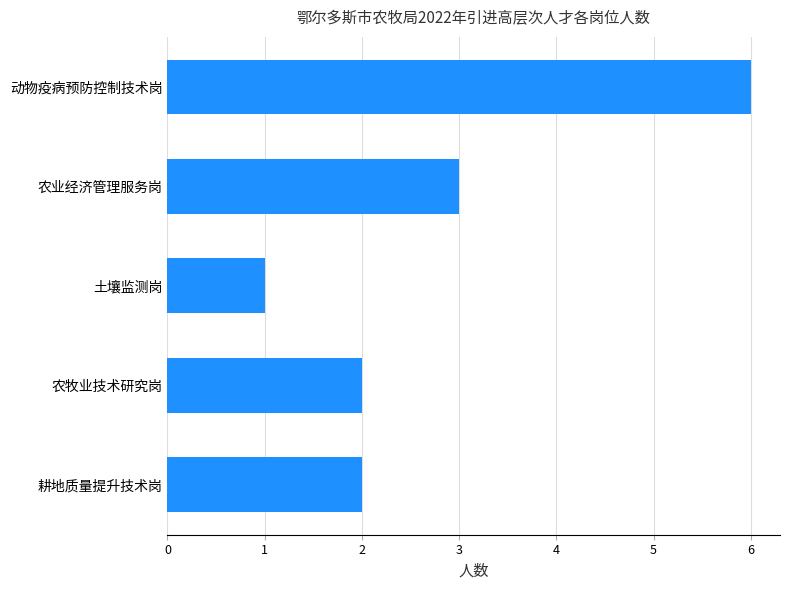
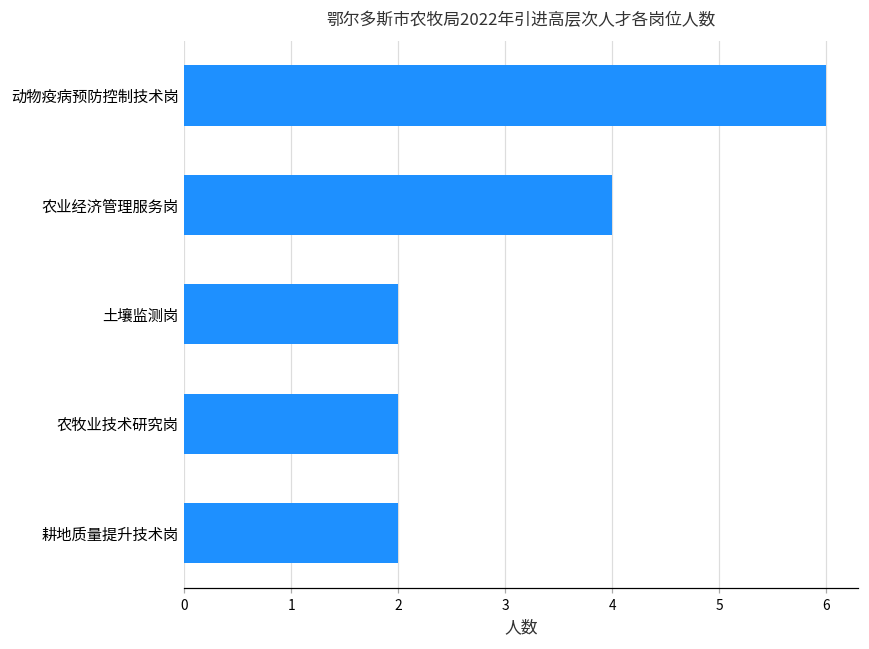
  {
    "动物疫病预防控制技术岗": 6,
-   "农业经济管理服务岗": 3,
-   "土壤监测岗": 1,
+   "农业经济管理服务岗": 4,
+   "土壤监测岗": 2,
    "农牧业技术研究岗": 2,
    "耕地质量提升技术岗": 2
  }
